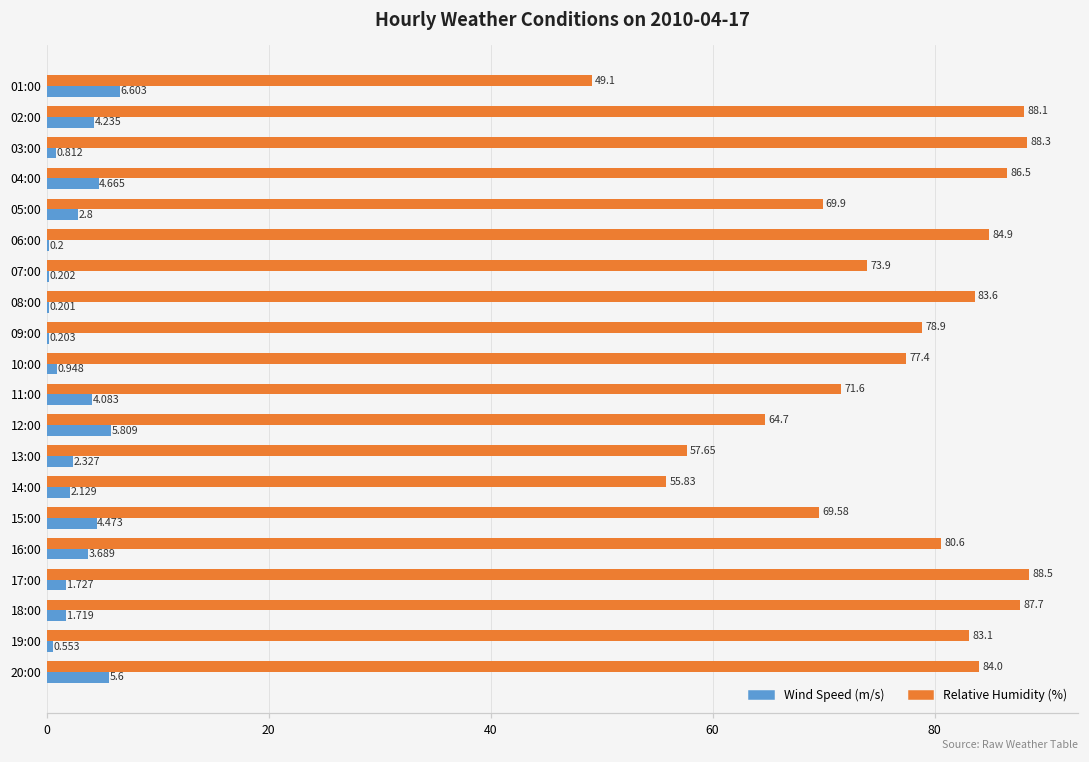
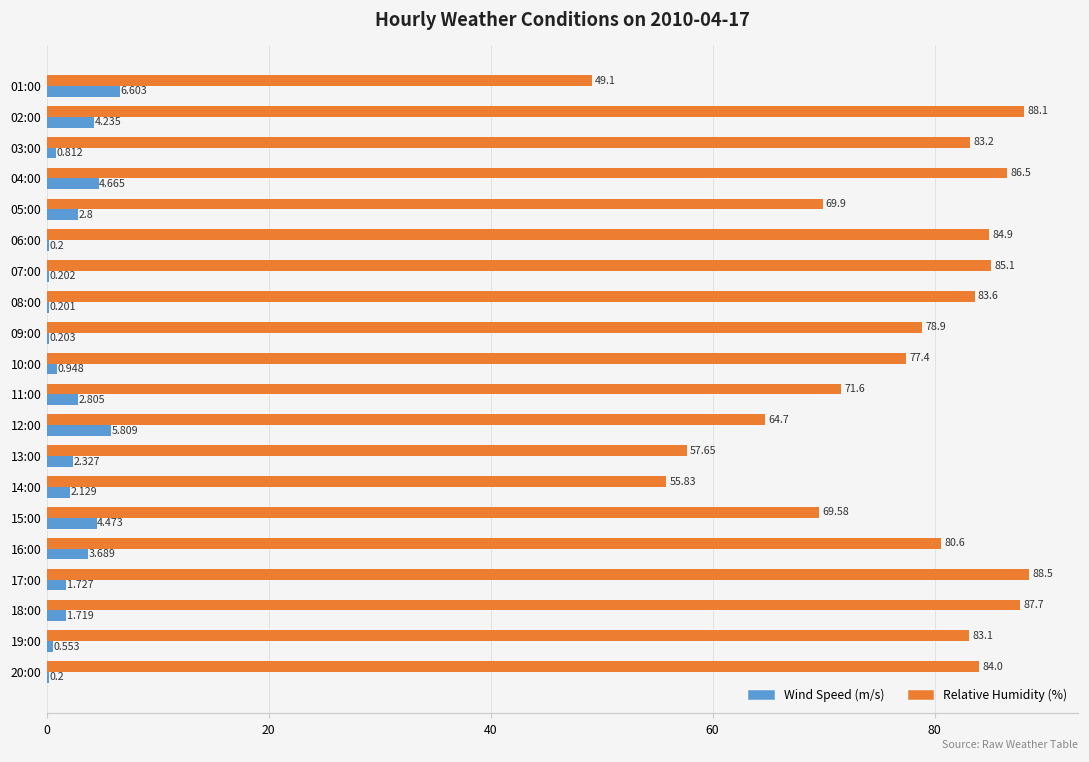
  {
    "Wind Speed (m/s)": {
      "01:00": 6.603,
      "02:00": 4.235,
      "03:00": 0.812,
      "04:00": 4.665,
      "05:00": 2.8,
      "06:00": 0.2,
      "07:00": 0.202,
      "08:00": 0.201,
      "09:00": 0.203,
      "10:00": 0.948,
-     "11:00": 4.083,
+     "11:00": 2.805,
      "12:00": 5.809,
      "13:00": 2.327,
      "14:00": 2.129,
      "15:00": 4.473,
      "16:00": 3.689,
      "17:00": 1.727,
      "18:00": 1.719,
      "19:00": 0.553,
-     "20:00": 5.6
+     "20:00": 0.2
    },
    "Relative Humidity (%)": {
      "01:00": 49.1,
      "02:00": 88.1,
-     "03:00": 88.3,
+     "03:00": 83.2,
      "04:00": 86.5,
      "05:00": 69.9,
      "06:00": 84.9,
-     "07:00": 73.9,
+     "07:00": 85.1,
      "08:00": 83.6,
      "09:00": 78.9,
      "10:00": 77.4,
      "11:00": 71.6,
      "12:00": 64.7,
      "13:00": 57.65,
      "14:00": 55.83,
      "15:00": 69.58,
      "16:00": 80.6,
      "17:00": 88.5,
      "18:00": 87.7,
      "19:00": 83.1,
      "20:00": 84.0
    }
  }
